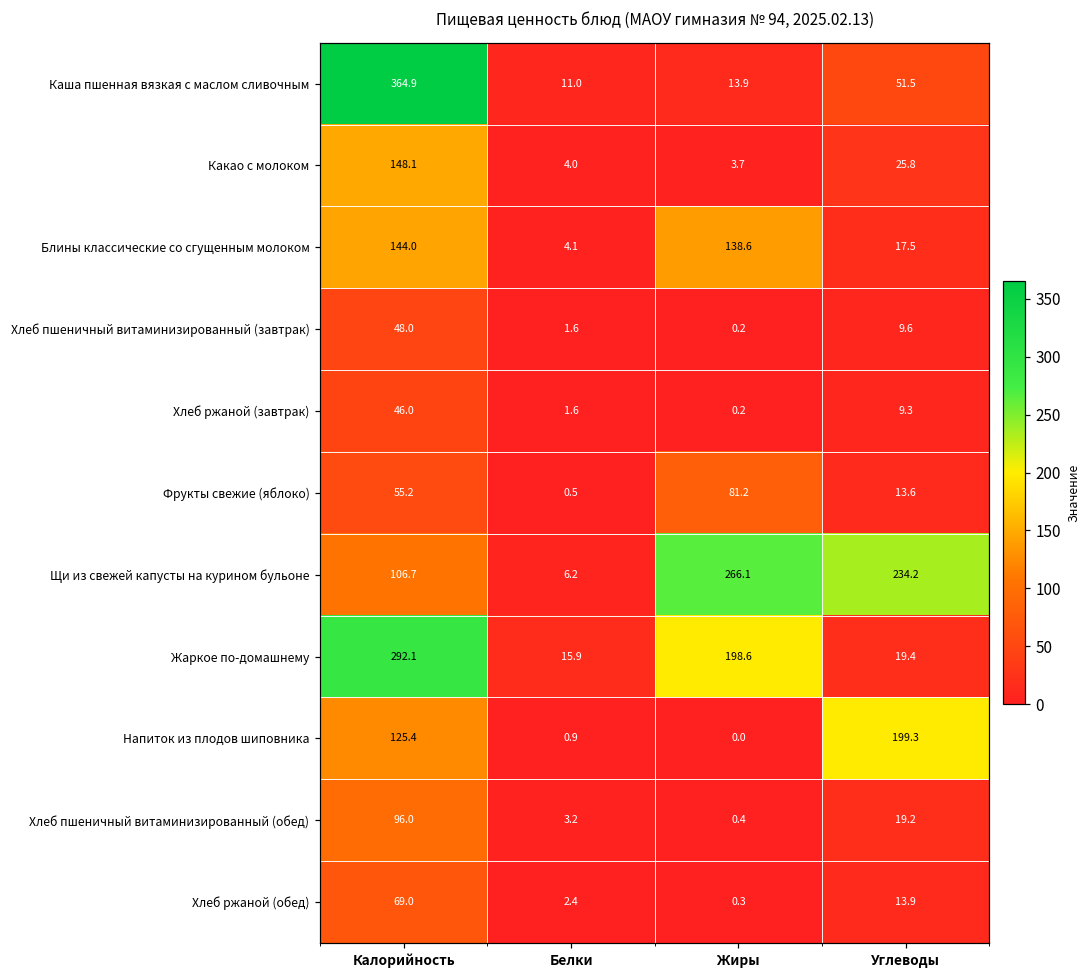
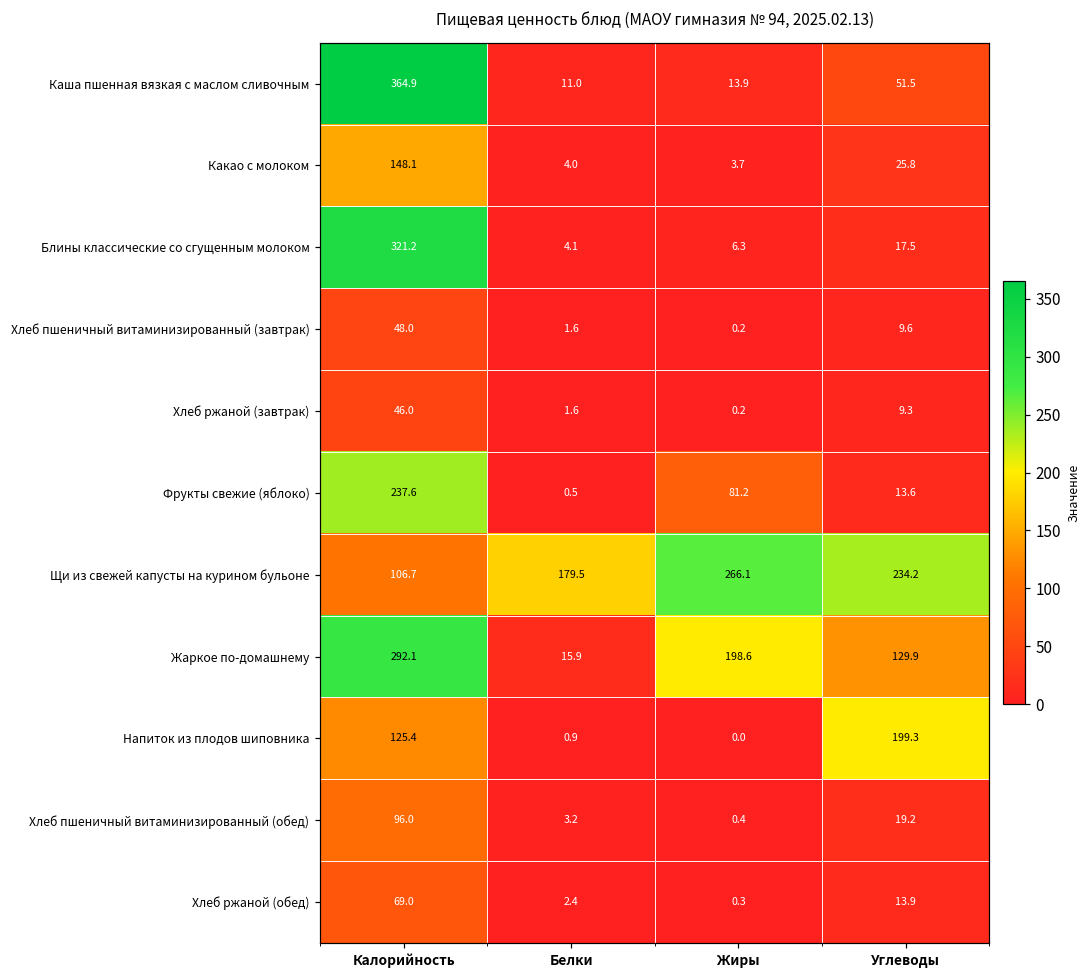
  {
    "Каша пшенная вязкая с маслом сливочным": {
      "Калорийность": 364.9,
      "Белки": 11.0,
      "Жиры": 13.9,
      "Углеводы": 51.5
    },
    "Какао с молоком": {
      "Калорийность": 148.1,
      "Белки": 4.0,
      "Жиры": 3.7,
      "Углеводы": 25.8
    },
    "Блины классические со сгущенным молоком": {
-     "Калорийность": 144.0,
+     "Калорийность": 321.2,
      "Белки": 4.1,
-     "Жиры": 138.6,
+     "Жиры": 6.3,
      "Углеводы": 17.5
    },
    "Хлеб пшеничный витаминизированный (завтрак)": {
      "Калорийность": 48.0,
      "Белки": 1.6,
      "Жиры": 0.2,
      "Углеводы": 9.6
    },
    "Хлеб ржаной (завтрак)": {
      "Калорийность": 46.0,
      "Белки": 1.6,
      "Жиры": 0.2,
      "Углеводы": 9.3
    },
    "Фрукты свежие (яблоко)": {
-     "Калорийность": 55.2,
+     "Калорийность": 237.6,
      "Белки": 0.5,
      "Жиры": 81.2,
      "Углеводы": 13.6
    },
    "Щи из свежей капусты на курином бульоне": {
      "Калорийность": 106.7,
-     "Белки": 6.2,
+     "Белки": 179.5,
      "Жиры": 266.1,
      "Углеводы": 234.2
    },
    "Жаркое по-домашнему": {
      "Калорийность": 292.1,
      "Белки": 15.9,
      "Жиры": 198.6,
-     "Углеводы": 19.4
+     "Углеводы": 129.9
    },
    "Напиток из плодов шиповника": {
      "Калорийность": 125.4,
      "Белки": 0.9,
      "Жиры": 0.0,
      "Углеводы": 199.3
    },
    "Хлеб пшеничный витаминизированный (обед)": {
      "Калорийность": 96.0,
      "Белки": 3.2,
      "Жиры": 0.4,
      "Углеводы": 19.2
    },
    "Хлеб ржаной (обед)": {
      "Калорийность": 69.0,
      "Белки": 2.4,
      "Жиры": 0.3,
      "Углеводы": 13.9
    }
  }
